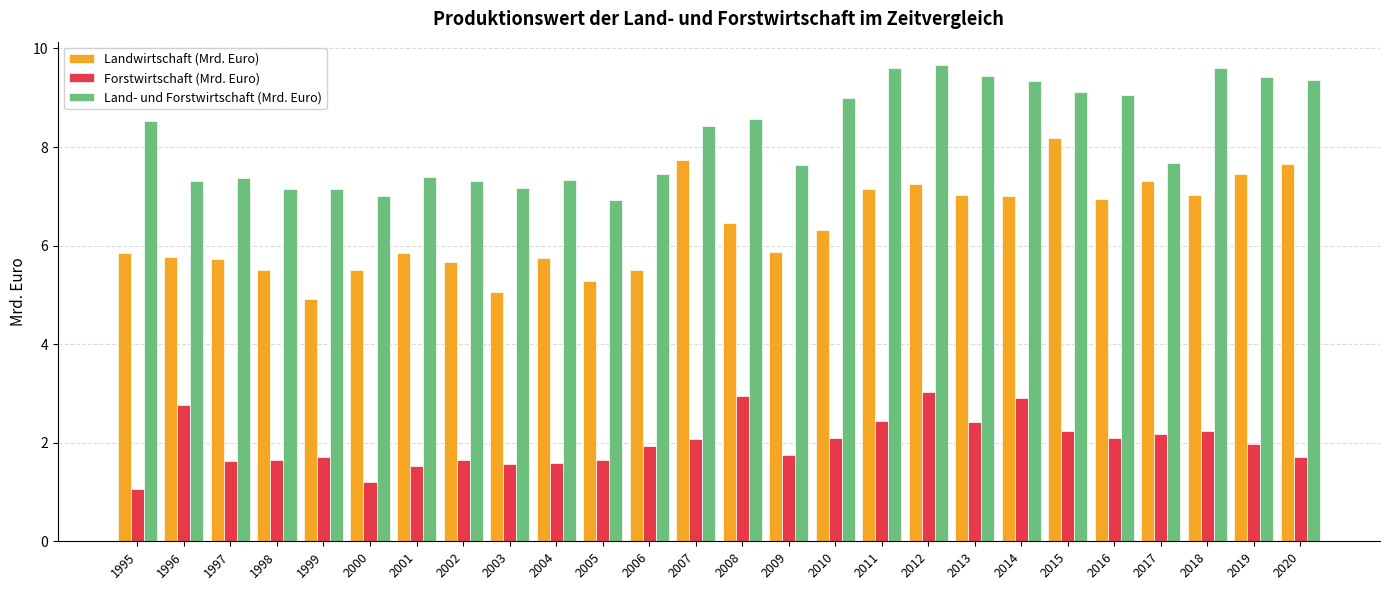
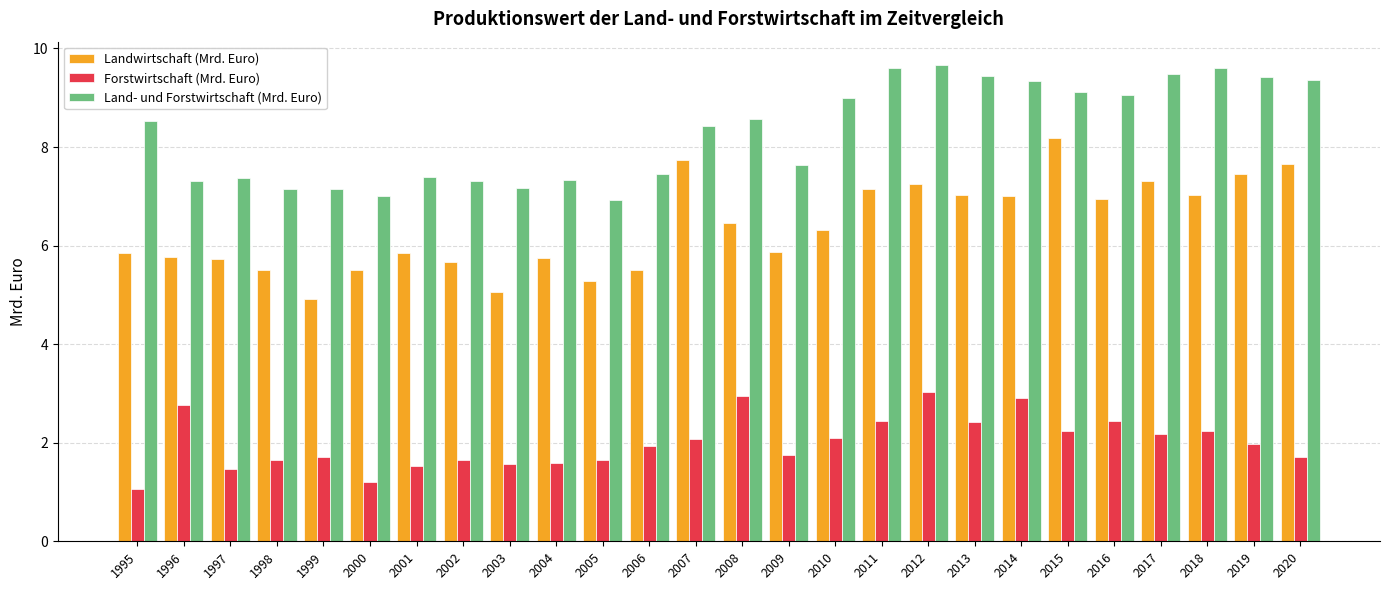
  {
    "Landwirtschaft (Mrd. Euro)": {
      "1995": 5.8,
      "1996": 5.8,
      "1997": 5.7,
      "1998": 5.5,
      "1999": 4.9,
      "2000": 5.5,
      "2001": 5.9,
      "2002": 5.7,
      "2003": 5.1,
      "2004": 5.7,
      "2005": 5.3,
      "2006": 5.5,
      "2007": 7.7,
      "2008": 6.5,
      "2009": 5.9,
      "2010": 6.3,
      "2011": 7.2,
      "2012": 7.2,
      "2013": 7.0,
      "2014": 7.0,
      "2015": 8.2,
      "2016": 6.9,
      "2017": 7.3,
      "2018": 7.0,
      "2019": 7.5,
      "2020": 7.7
    },
    "Forstwirtschaft (Mrd. Euro)": {
      "1995": 1.1,
      "1996": 2.8,
-     "1997": 1.6,
+     "1997": 1.5,
      "1998": 1.6,
      "1999": 1.7,
      "2000": 1.2,
      "2001": 1.5,
      "2002": 1.6,
      "2003": 1.6,
      "2004": 1.6,
      "2005": 1.7,
      "2006": 1.9,
      "2007": 2.1,
      "2008": 2.9,
      "2009": 1.8,
      "2010": 2.1,
      "2011": 2.4,
      "2012": 3.0,
      "2013": 2.4,
      "2014": 2.9,
      "2015": 2.2,
-     "2016": 2.1,
+     "2016": 2.4,
      "2017": 2.2,
      "2018": 2.2,
      "2019": 2.0,
      "2020": 1.7
    },
    "Land- und Forstwirtschaft (Mrd. Euro)": {
      "1995": 8.5,
      "1996": 7.3,
      "1997": 7.4,
      "1998": 7.2,
      "1999": 7.2,
      "2000": 7.0,
      "2001": 7.4,
      "2002": 7.3,
      "2003": 7.2,
      "2004": 7.3,
      "2005": 6.9,
      "2006": 7.4,
      "2007": 8.4,
      "2008": 8.6,
      "2009": 7.6,
      "2010": 9.0,
      "2011": 9.6,
      "2012": 9.7,
      "2013": 9.5,
      "2014": 9.3,
      "2015": 9.1,
      "2016": 9.0,
-     "2017": 7.7,
+     "2017": 9.5,
      "2018": 9.6,
      "2019": 9.4,
      "2020": 9.4
    }
  }
